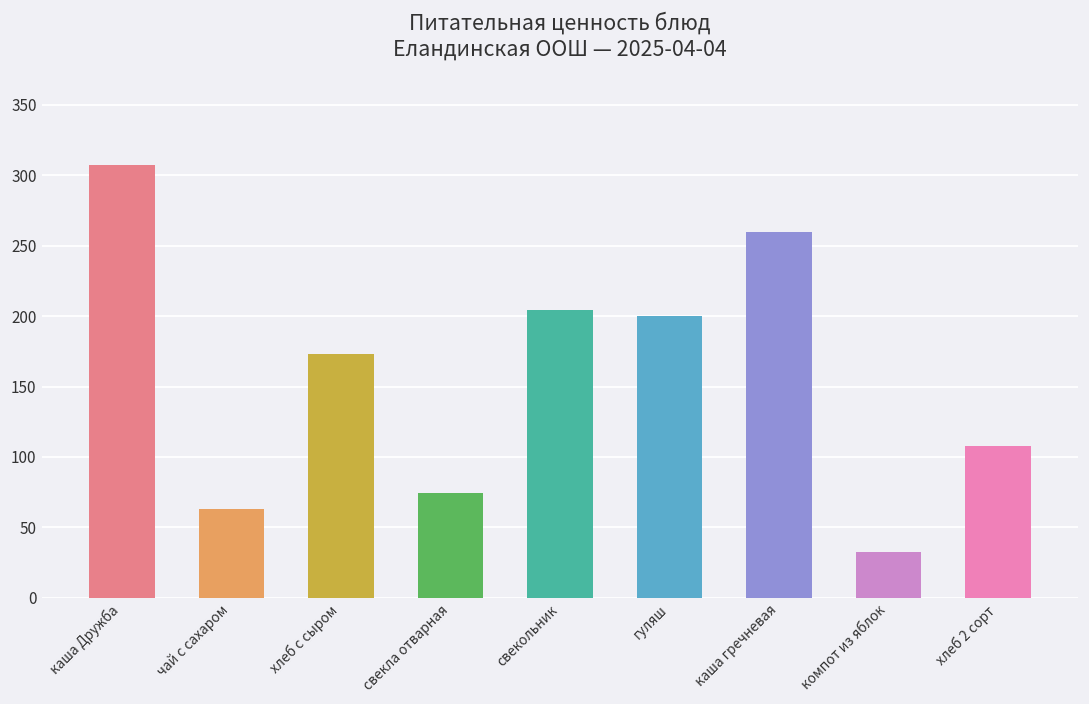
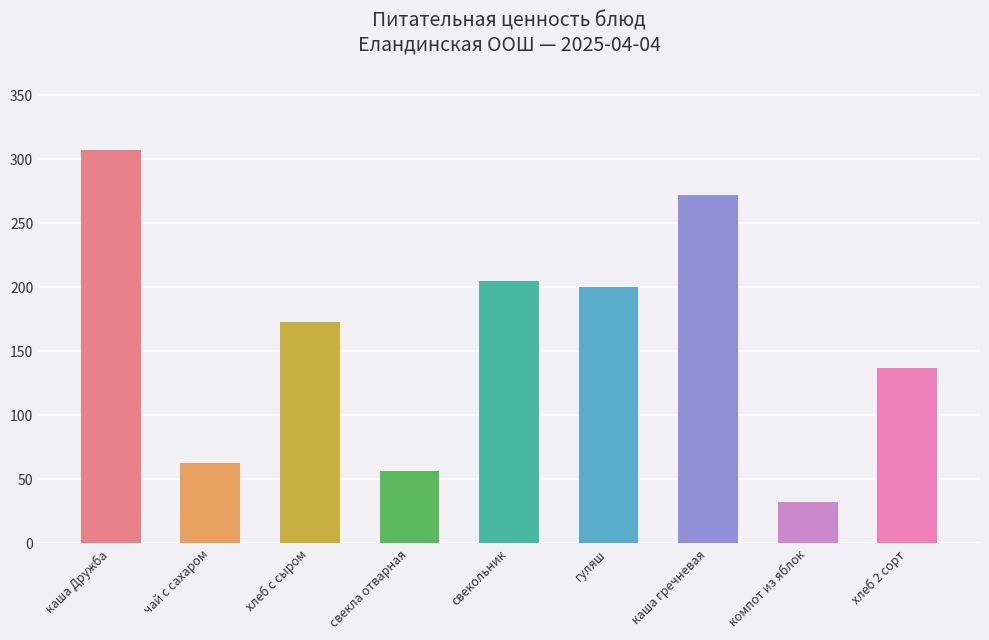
  {
    "каша Дружба": 307,
    "чай с сахаром": 63,
    "хлеб с сыром": 173,
-   "свекла отварная": 75,
+   "свекла отварная": 56,
    "свекольник": 205,
    "гуляш": 200,
-   "каша гречневая": 260,
+   "каша гречневая": 272,
    "компот из яблок": 32,
-   "хлеб 2 сорт": 108
+   "хлеб 2 сорт": 137
  }
